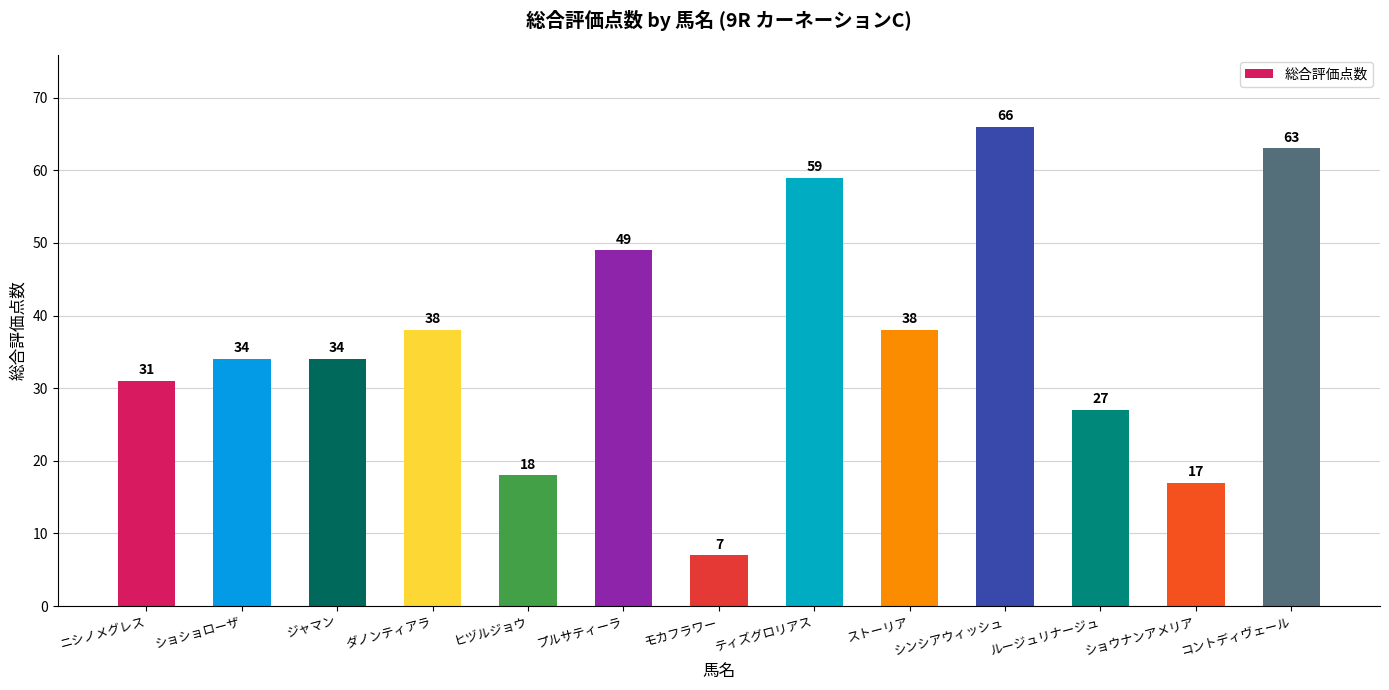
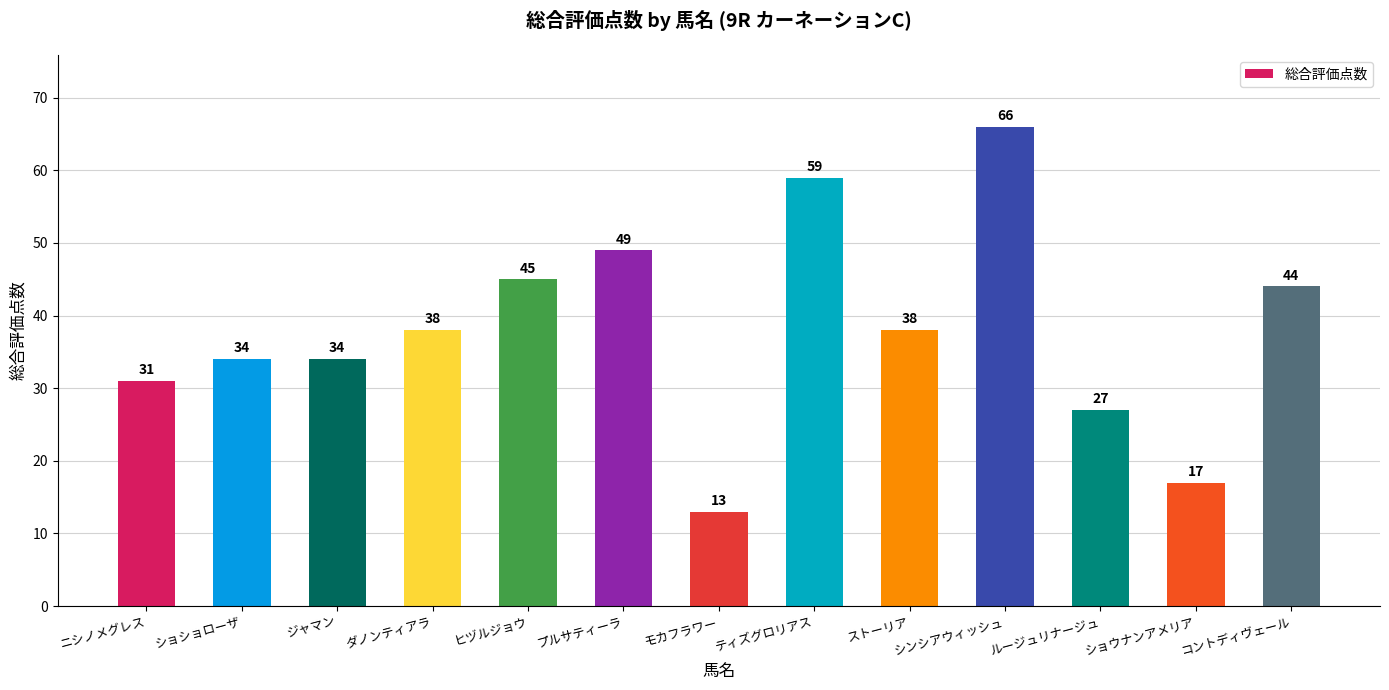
  {
    "ニシノメグレス": 31,
    "ショショローザ": 34,
    "ジャマン": 34,
    "ダノンティアラ": 38,
-   "ヒヅルジョウ": 18,
+   "ヒヅルジョウ": 45,
    "プルサティーラ": 49,
-   "モカフラワー": 7,
+   "モカフラワー": 13,
    "ティズグロリアス": 59,
    "ストーリア": 38,
    "シンシアウィッシュ": 66,
    "ルージュリナージュ": 27,
    "ショウナンアメリア": 17,
-   "コントディヴェール": 63
+   "コントディヴェール": 44
  }
